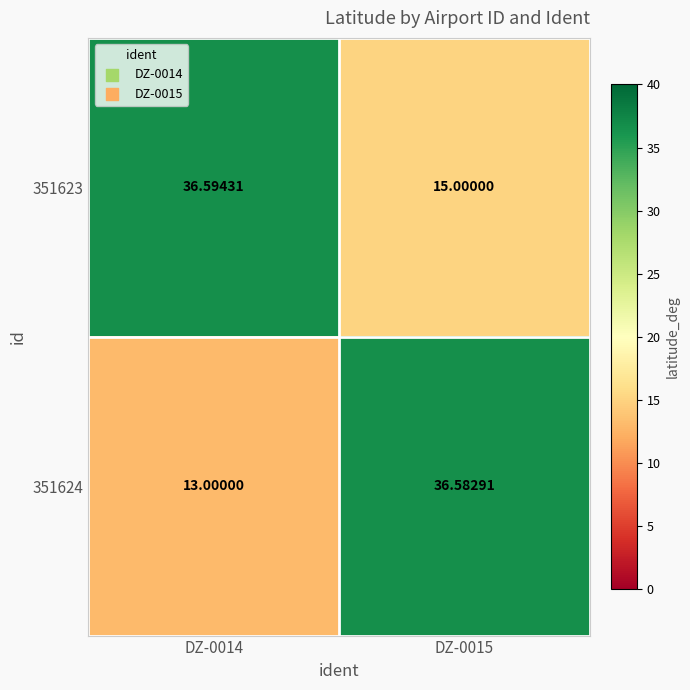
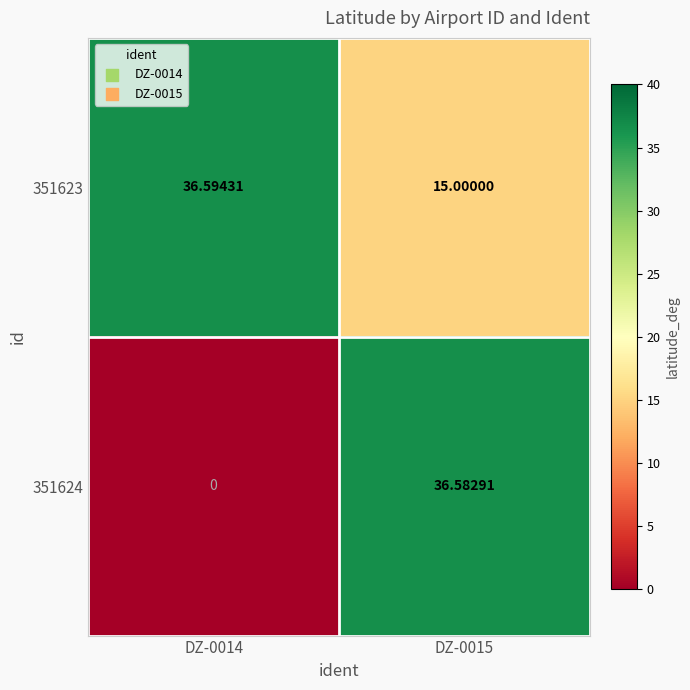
  {
    "351623": {
      "DZ-0014": 36.59431,
      "DZ-0015": 15.00000
    },
    "351624": {
-     "DZ-0014": 13.00000,
+     "DZ-0014": 0,
      "DZ-0015": 36.58291
    }
  }
